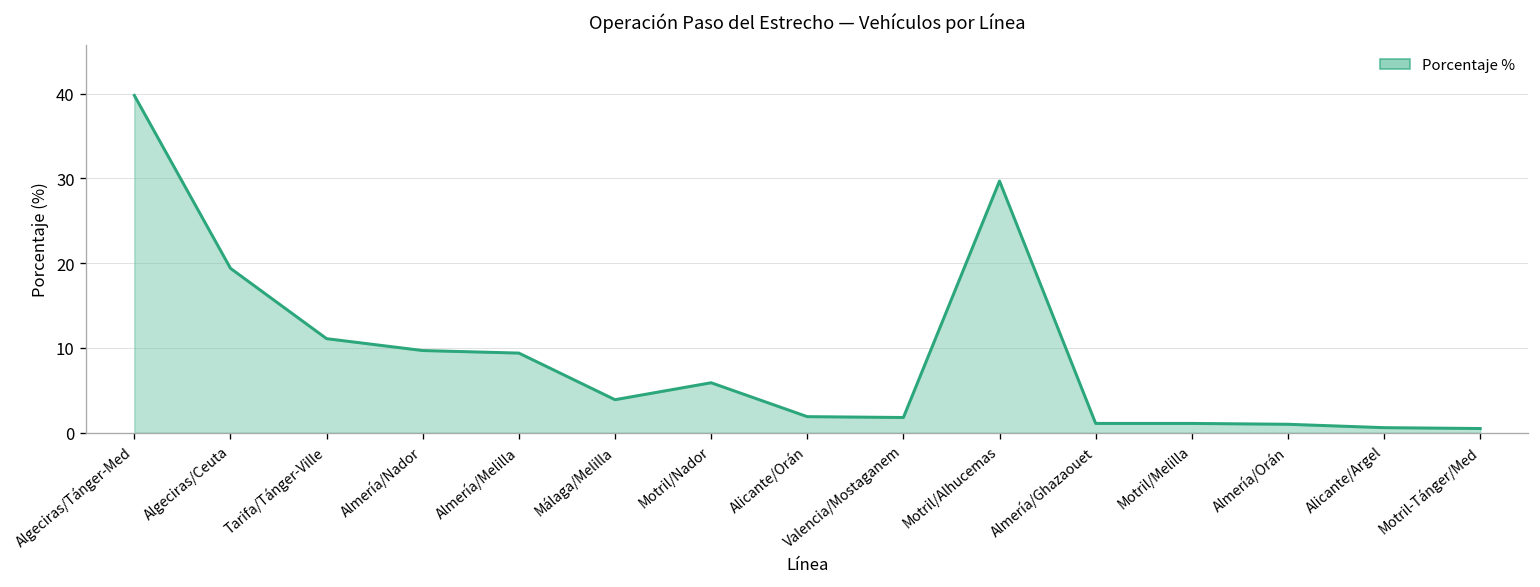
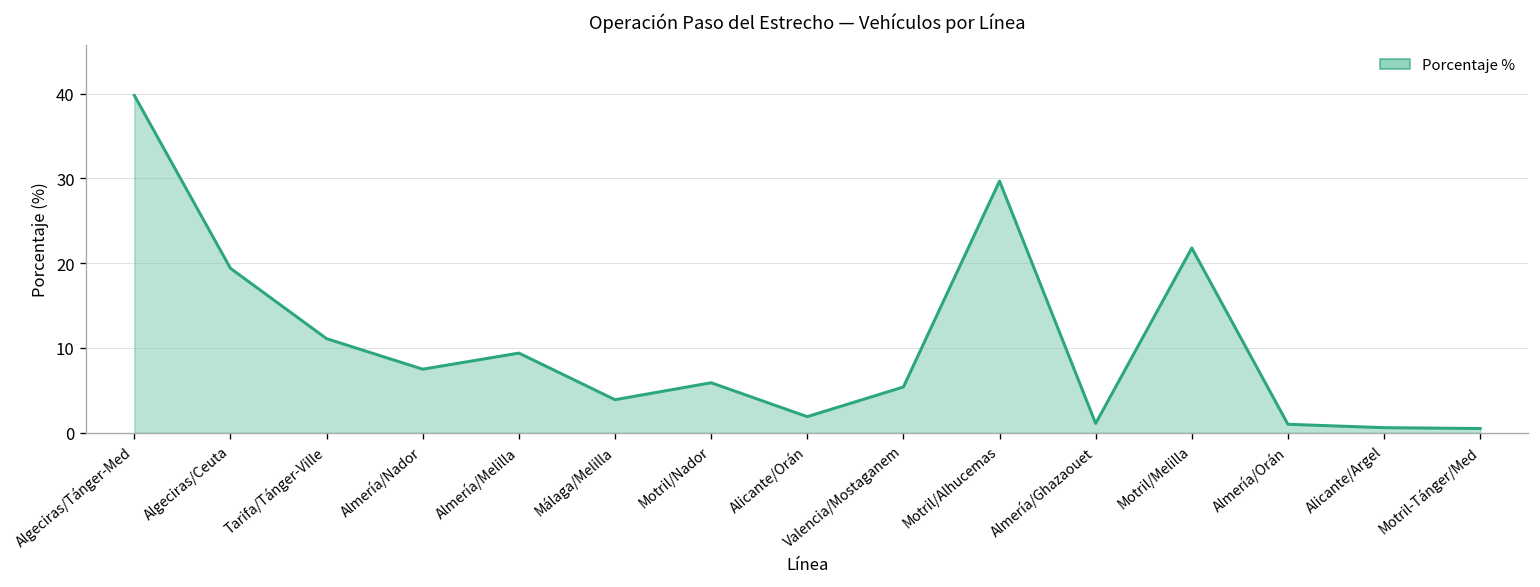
  {
    "Algeciras/Tánger-Med": 40,
    "Algeciras/Ceuta": 19,
    "Tarifa/Tánger-Ville": 11,
-   "Almería/Nador": 10,
+   "Almería/Nador": 8,
    "Almería/Melilla": 9,
    "Málaga/Melilla": 4,
    "Motril/Nador": 6,
    "Alicante/Orán": 2,
-   "Valencia/Mostaganem": 2,
+   "Valencia/Mostaganem": 5,
    "Motril/Alhucemas": 30,
    "Almería/Ghazaouet": 1,
-   "Motril/Melilla": 1,
+   "Motril/Melilla": 22,
    "Almería/Orán": 1,
    "Alicante/Argel": 1,
    "Motril-Tánger/Med": 1
  }
